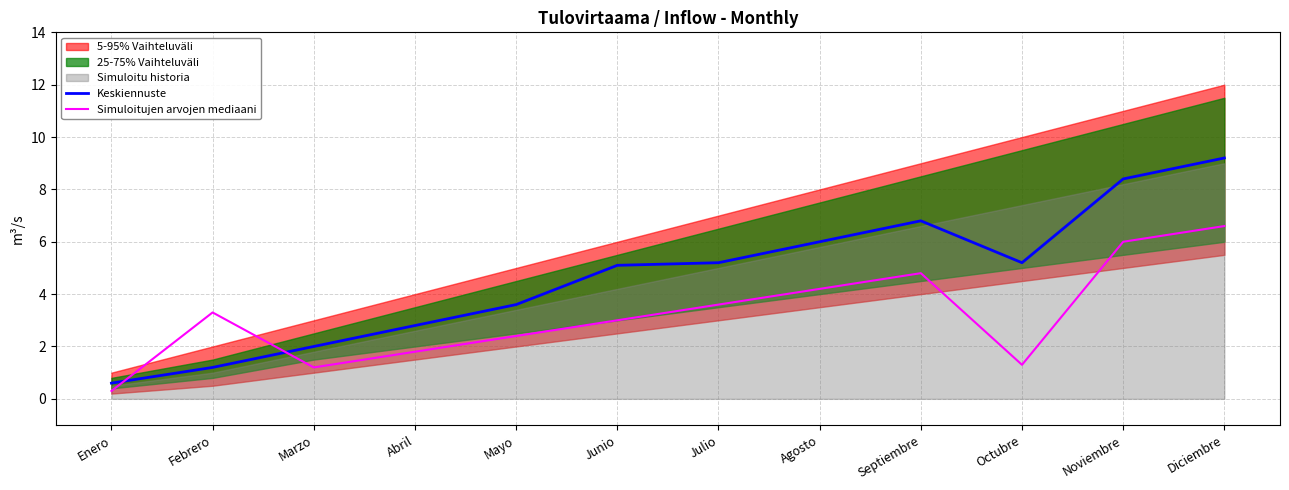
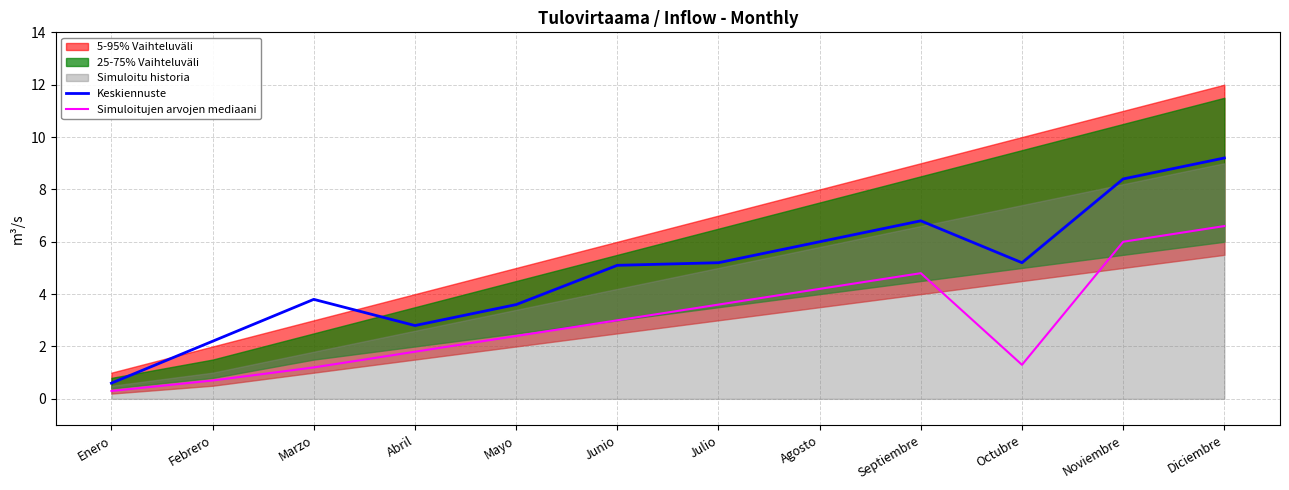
  {
    "Keskiennuste": {
      "Enero": 0.6,
-     "Febrero": 1.2,
-     "Marzo": 2.0,
+     "Febrero": 2.2,
+     "Marzo": 3.8,
      "Abril": 2.8,
      "Mayo": 3.6,
      "Junio": 5.1,
      "Julio": 5.2,
      "Agosto": 6.0,
      "Septiembre": 6.8,
      "Octubre": 5.2,
      "Noviembre": 8.4,
      "Diciembre": 9.2
    },
    "Simuloitujen arvojen mediaani": {
      "Enero": 0.3,
-     "Febrero": 3.3,
+     "Febrero": 0.7,
      "Marzo": 1.2,
      "Abril": 1.8,
      "Mayo": 2.4,
      "Junio": 3.0,
      "Julio": 3.6,
      "Agosto": 4.2,
      "Septiembre": 4.8,
      "Octubre": 1.3,
      "Noviembre": 6.0,
      "Diciembre": 6.6
    },
    "Simuloitu historia": {
      "Enero": 0.5,
      "Febrero": 1.0,
      "Marzo": 1.8,
      "Abril": 2.6,
      "Mayo": 3.4,
      "Junio": 4.2,
      "Julio": 5.0,
      "Agosto": 5.8,
      "Septiembre": 6.6,
      "Octubre": 7.4,
      "Noviembre": 8.2,
      "Diciembre": 9.0
    }
  }
